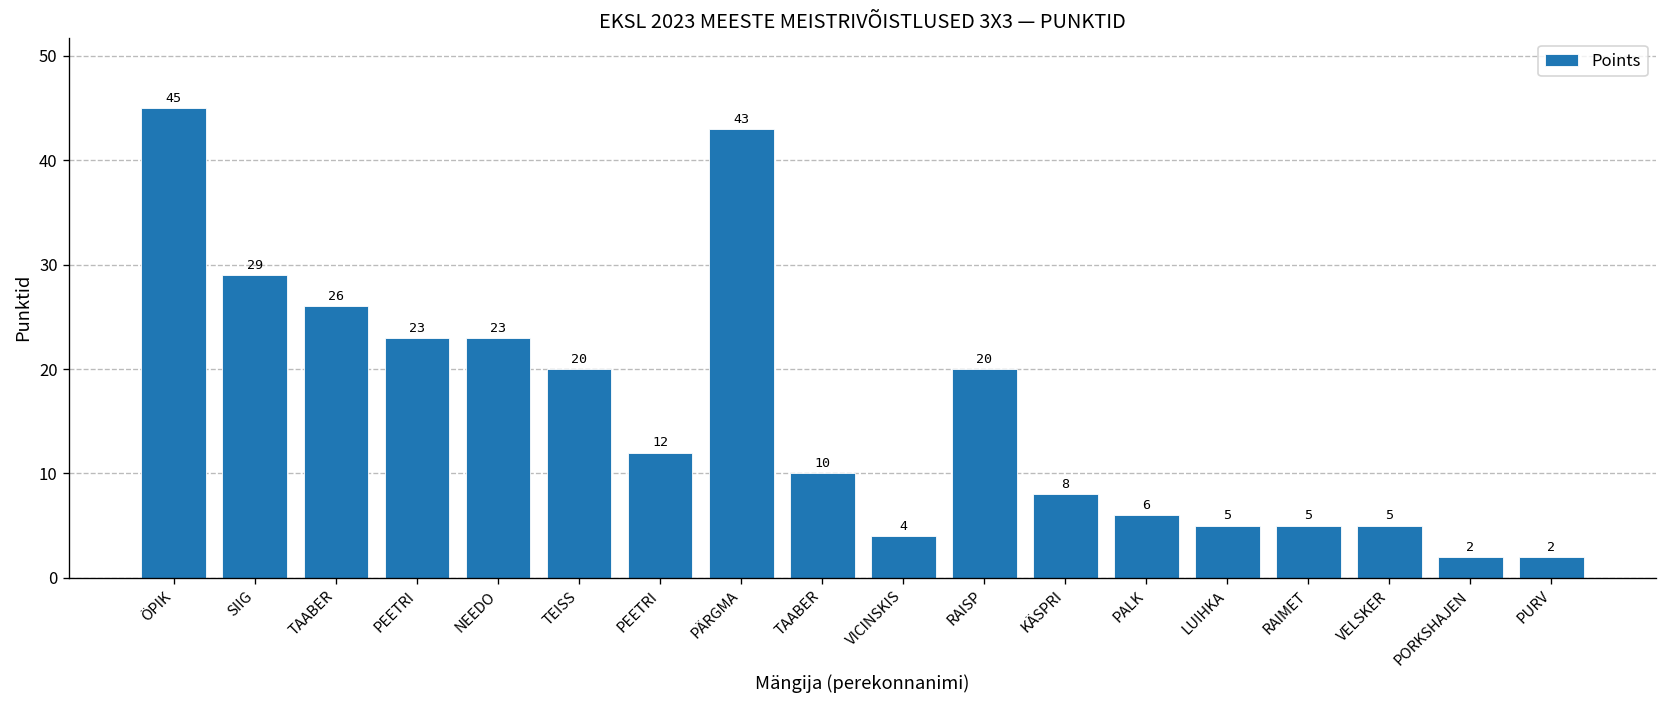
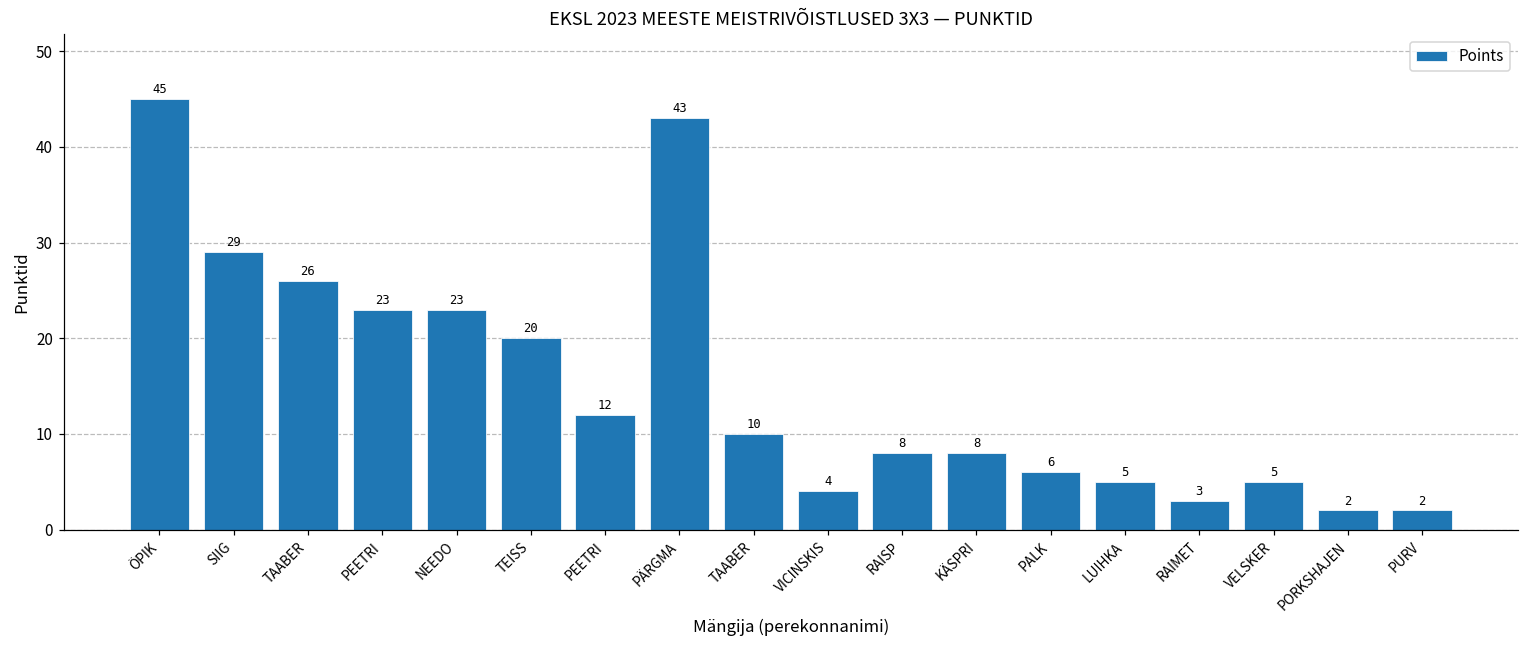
  {
    "ÖPIK": 45,
    "SIIG": 29,
    "NEEDO": 23,
    "TEISS": 20,
    "PÄRGMA": 43,
    "VICINSKIS": 4,
-   "RAISP": 20,
+   "RAISP": 8,
    "KÄSPRI": 8,
    "PALK": 6,
    "LUIHKA": 5,
-   "RAIMET": 5,
+   "RAIMET": 3,
    "VELSKER": 5,
    "PORKSHAJEN": 2,
    "PURV": 2
  }
